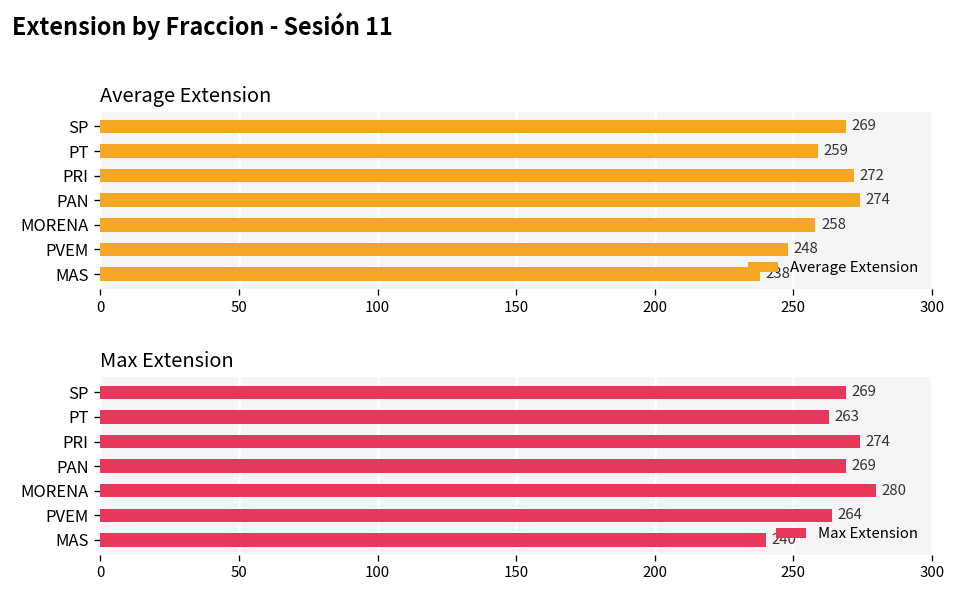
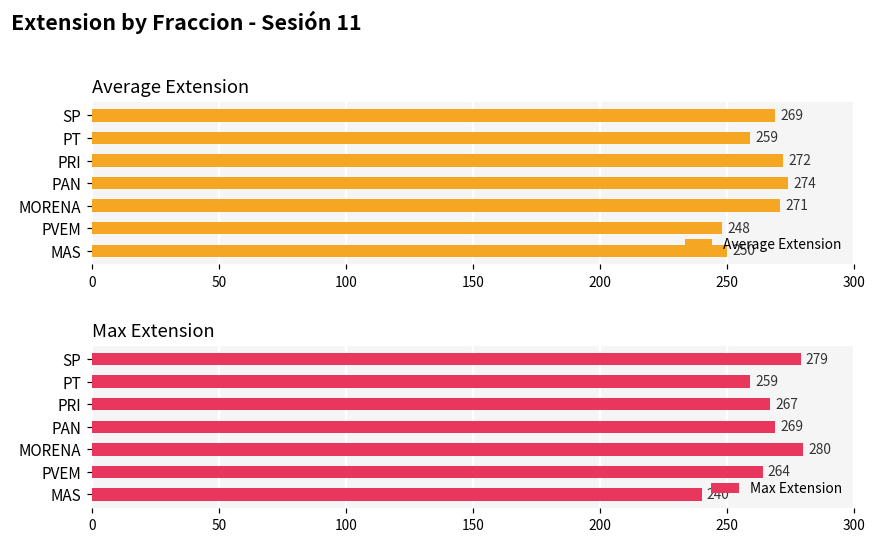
  {
    "Average Extension": {
      "SP": 269,
      "PT": 259,
      "PRI": 272,
      "PAN": 274,
-     "MORENA": 258,
+     "MORENA": 271,
      "PVEM": 248,
-     "MAS": 238
+     "MAS": 250
    },
    "Max Extension": {
-     "SP": 269,
-     "PT": 263,
-     "PRI": 274,
+     "SP": 279,
+     "PT": 259,
+     "PRI": 267,
      "PAN": 269,
      "MORENA": 280,
      "PVEM": 264,
      "MAS": 240
    }
  }
